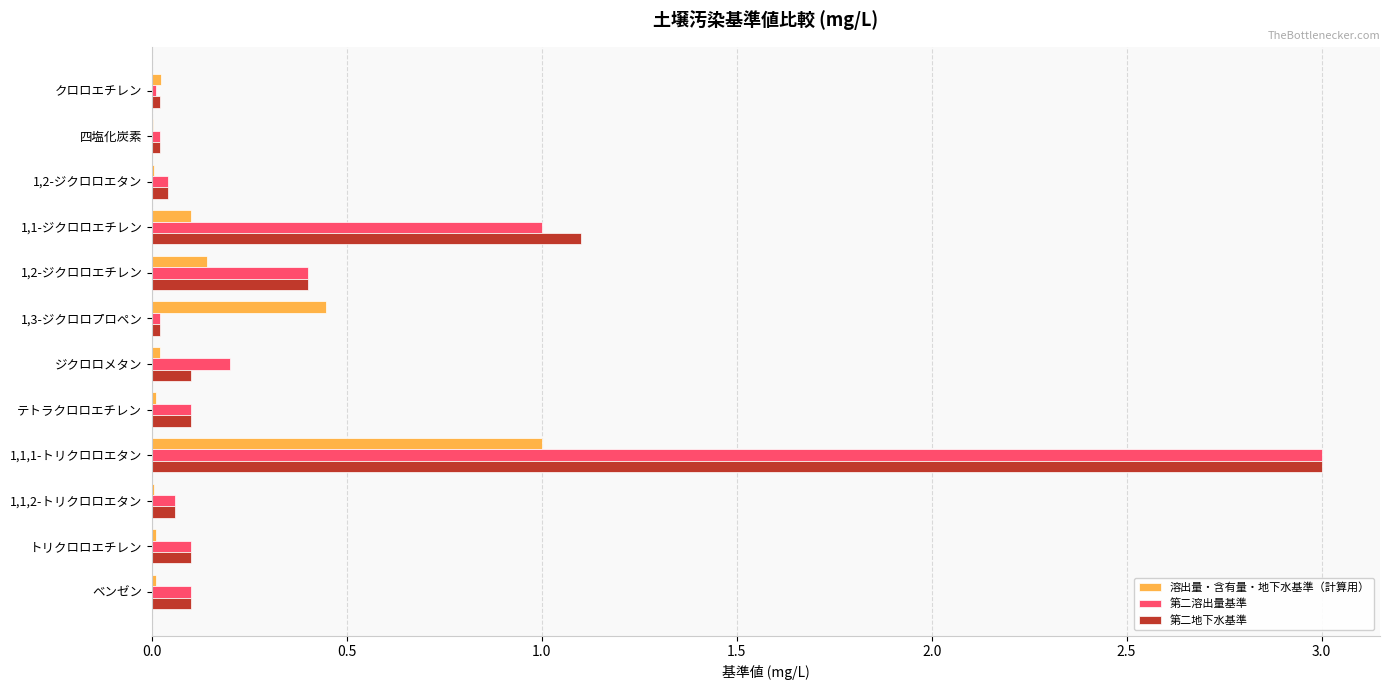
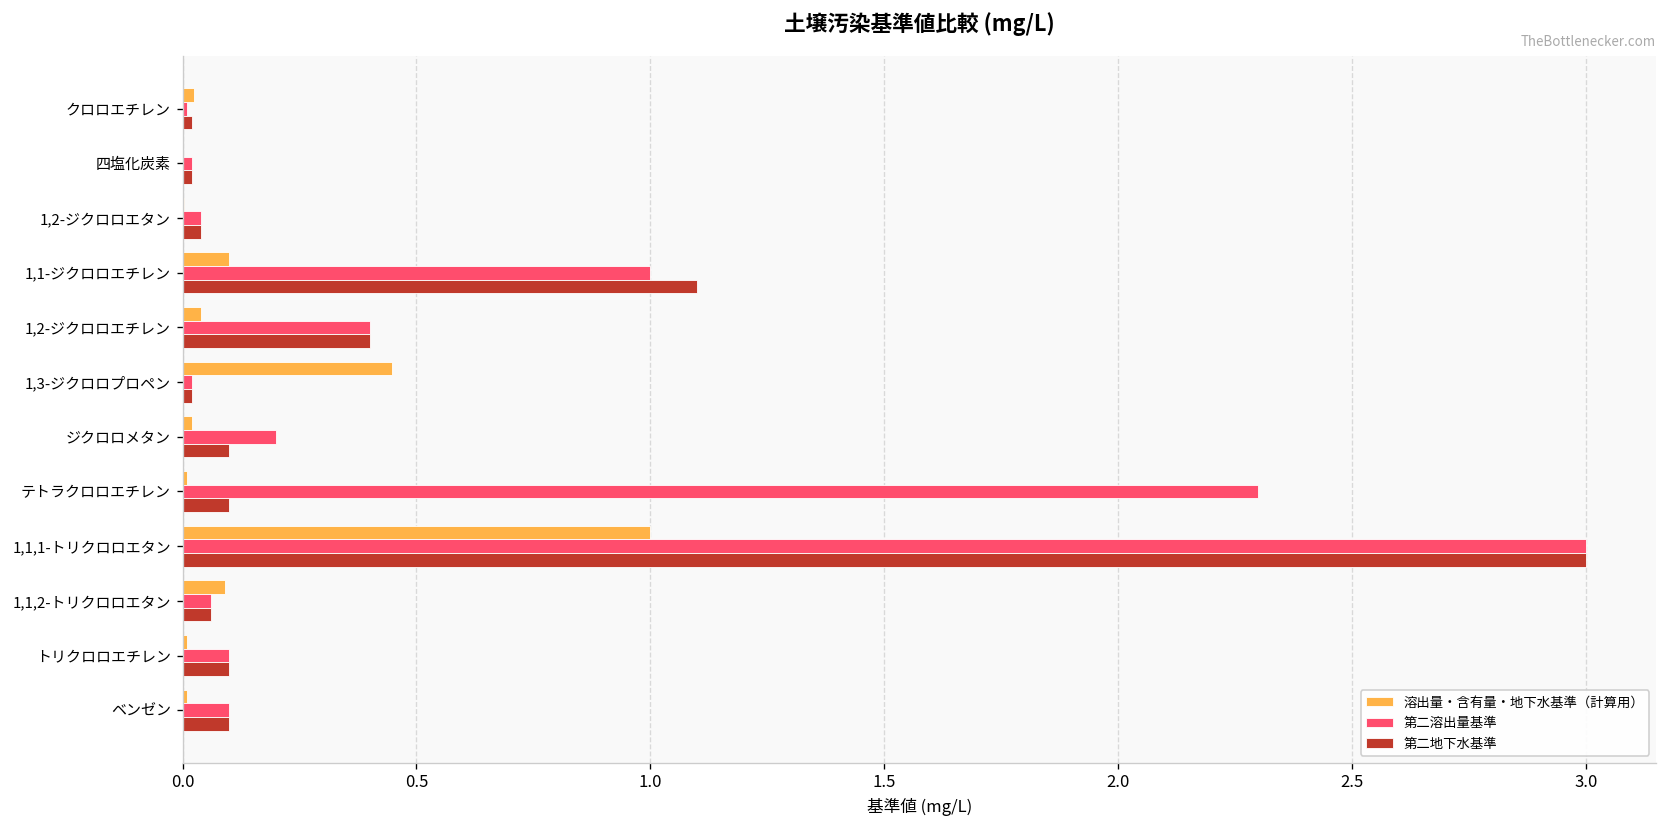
  {
    "溶出量・含有量・地下水基準（計算用）": {
      "クロロエチレン": 0.02,
      "1,1-ジクロロエチレン": 0.10,
-     "1,2-ジクロロエチレン": 0.14,
+     "1,2-ジクロロエチレン": 0.04,
      "1,3-ジクロロプロペン": 0.45,
      "ジクロロメタン": 0.02,
      "テトラクロロエチレン": 0.01,
      "1,1,1-トリクロロエタン": 1.00,
-     "1,1,2-トリクロロエタン": 0.01,
+     "1,1,2-トリクロロエタン": 0.09,
      "トリクロロエチレン": 0.01,
      "ベンゼン": 0.01
    },
    "第二溶出量基準": {
      "クロロエチレン": 0.01,
      "四塩化炭素": 0.02,
      "1,2-ジクロロエタン": 0.04,
      "1,1-ジクロロエチレン": 1.0,
      "1,2-ジクロロエチレン": 0.4,
      "1,3-ジクロロプロペン": 0.02,
      "ジクロロメタン": 0.2,
-     "テトラクロロエチレン": 0.1,
+     "テトラクロロエチレン": 2.3,
      "1,1,1-トリクロロエタン": 3.0,
      "1,1,2-トリクロロエタン": 0.06,
      "トリクロロエチレン": 0.1,
      "ベンゼン": 0.1
    },
    "第二地下水基準": {
      "クロロエチレン": 0.02,
      "四塩化炭素": 0.02,
      "1,2-ジクロロエタン": 0.04,
      "1,1-ジクロロエチレン": 1.10,
      "1,2-ジクロロエチレン": 0.40,
      "1,3-ジクロロプロペン": 0.02,
      "ジクロロメタン": 0.10,
      "テトラクロロエチレン": 0.10,
      "1,1,1-トリクロロエタン": 3.00,
      "1,1,2-トリクロロエタン": 0.06,
      "トリクロロエチレン": 0.10,
      "ベンゼン": 0.10
    }
  }
